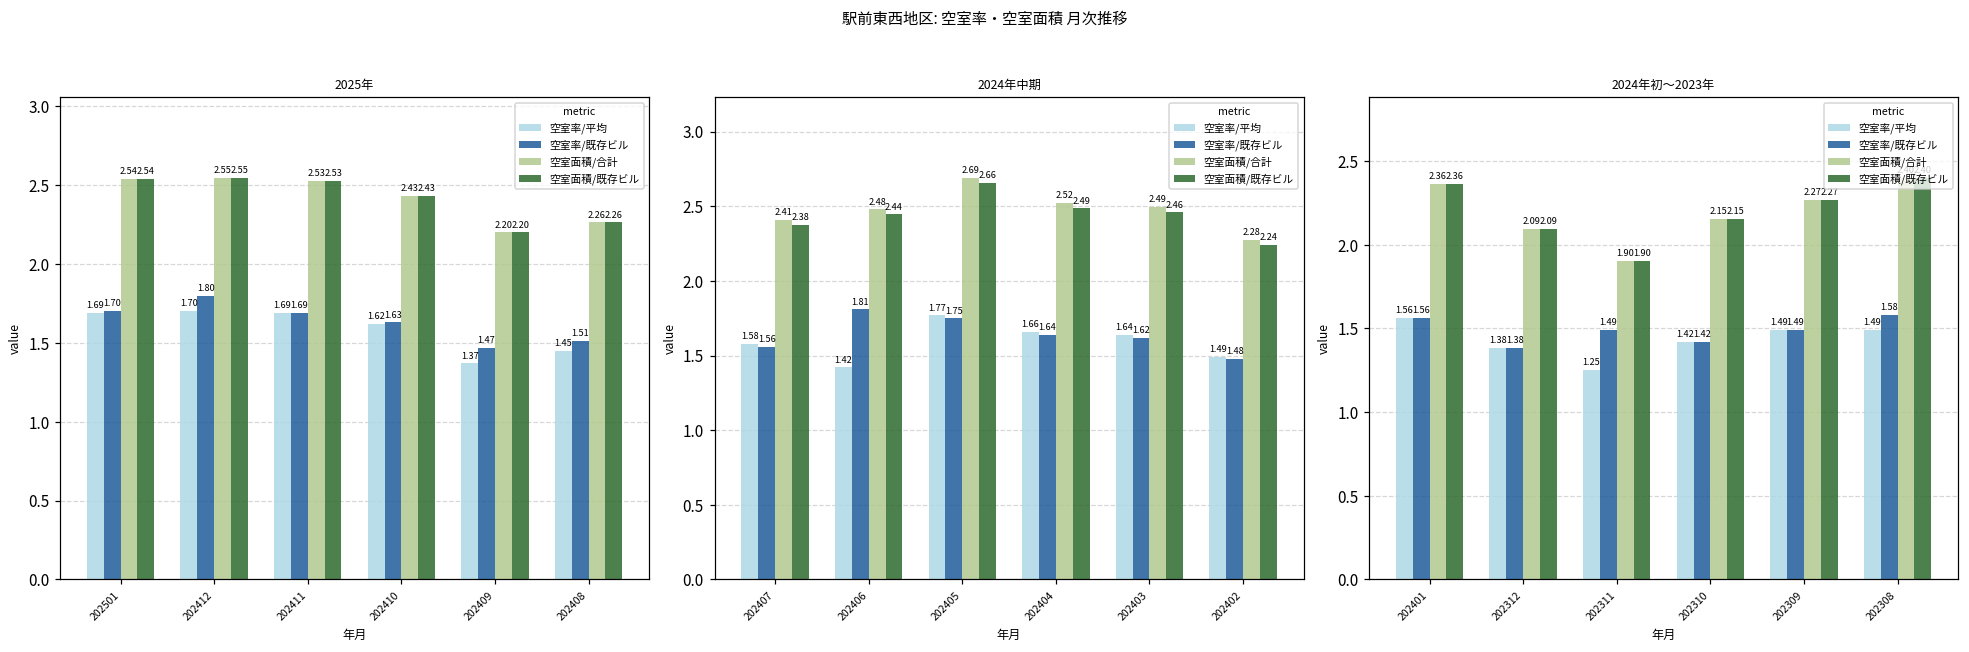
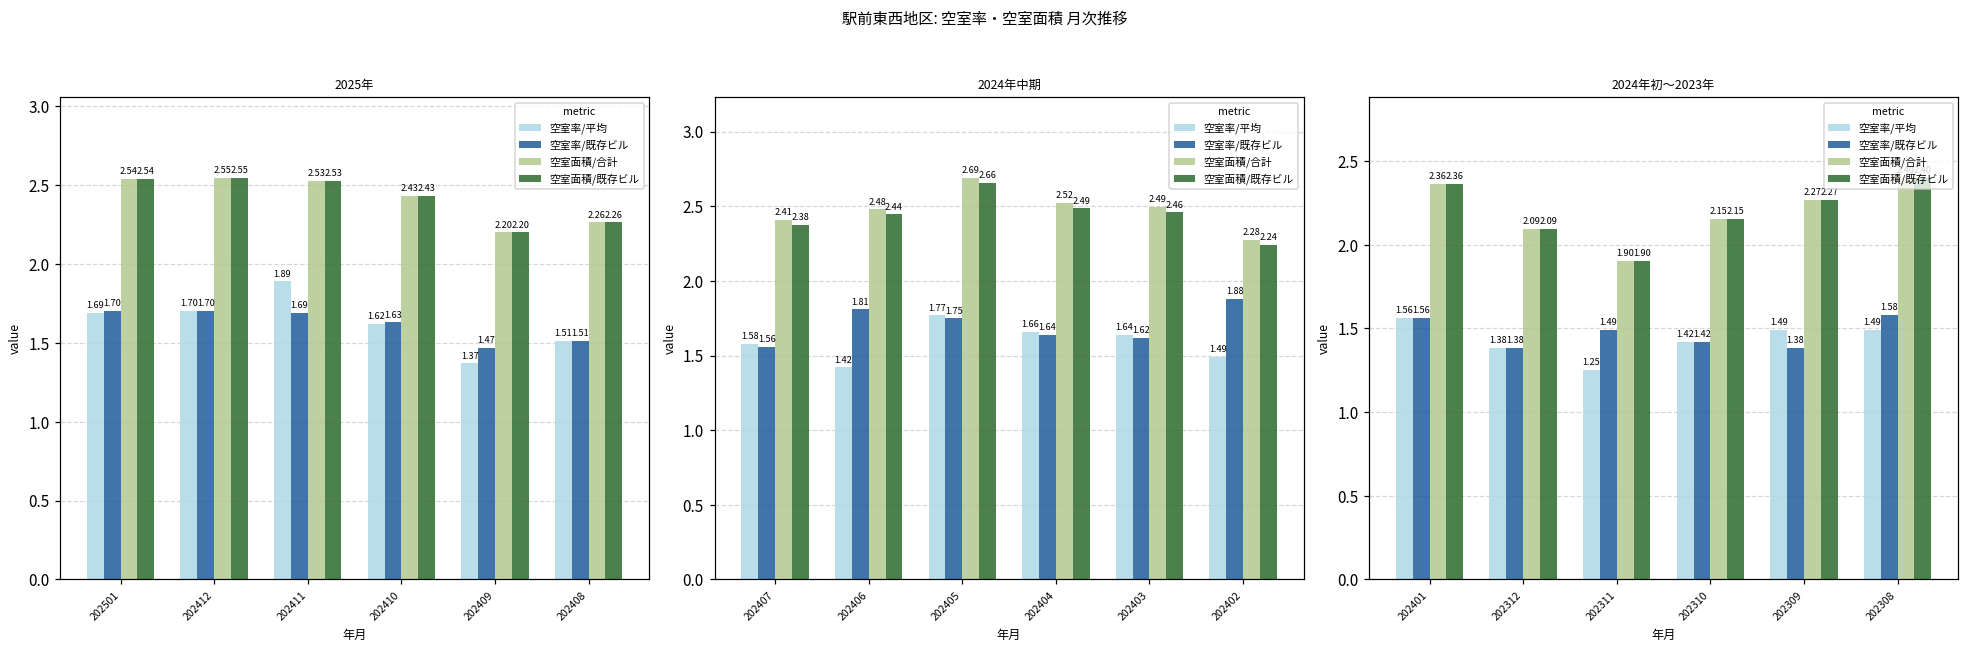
  {
    "2025年": {
      "空室率/平均": {
        "202501": 1.69,
        "202412": 1.70,
-       "202411": 1.69,
+       "202411": 1.89,
        "202410": 1.62,
        "202409": 1.37,
-       "202408": 1.45
+       "202408": 1.51
      },
      "空室率/既存ビル": {
        "202501": 1.70,
-       "202412": 1.80,
+       "202412": 1.70,
        "202411": 1.69,
        "202410": 1.63,
        "202409": 1.47,
        "202408": 1.51
      },
      "空室面積/合計": {
        "202501": 2.54,
        "202412": 2.55,
        "202411": 2.53,
        "202410": 2.43,
        "202409": 2.20,
        "202408": 2.26
      },
      "空室面積/既存ビル": {
        "202501": 2.54,
        "202412": 2.55,
        "202411": 2.53,
        "202410": 2.43,
        "202409": 2.20,
        "202408": 2.26
      }
    },
    "2024年中期": {
      "空室率/平均": {
        "202407": 1.58,
        "202406": 1.42,
        "202405": 1.77,
        "202404": 1.66,
        "202403": 1.64,
        "202402": 1.49
      },
      "空室率/既存ビル": {
        "202407": 1.56,
        "202406": 1.81,
        "202405": 1.75,
        "202404": 1.64,
        "202403": 1.62,
-       "202402": 1.48
+       "202402": 1.88
      },
      "空室面積/合計": {
        "202407": 2.41,
        "202406": 2.48,
        "202405": 2.69,
        "202404": 2.52,
        "202403": 2.49,
        "202402": 2.28
      },
      "空室面積/既存ビル": {
        "202407": 2.38,
        "202406": 2.44,
        "202405": 2.66,
        "202404": 2.49,
        "202403": 2.46,
        "202402": 2.24
      }
    },
    "2024年初〜2023年": {
      "空室率/平均": {
        "202401": 1.56,
        "202312": 1.38,
        "202311": 1.25,
        "202310": 1.42,
        "202309": 1.49,
        "202308": 1.49
      },
      "空室率/既存ビル": {
        "202401": 1.56,
        "202312": 1.38,
        "202311": 1.49,
        "202310": 1.42,
-       "202309": 1.49,
+       "202309": 1.38,
        "202308": 1.58
      },
      "空室面積/合計": {
        "202401": 2.36,
        "202312": 2.09,
        "202311": 1.90,
        "202310": 2.15,
        "202309": 2.27
      },
      "空室面積/既存ビル": {
        "202401": 2.36,
        "202312": 2.09,
        "202311": 1.90,
        "202310": 2.15
      }
    }
  }
